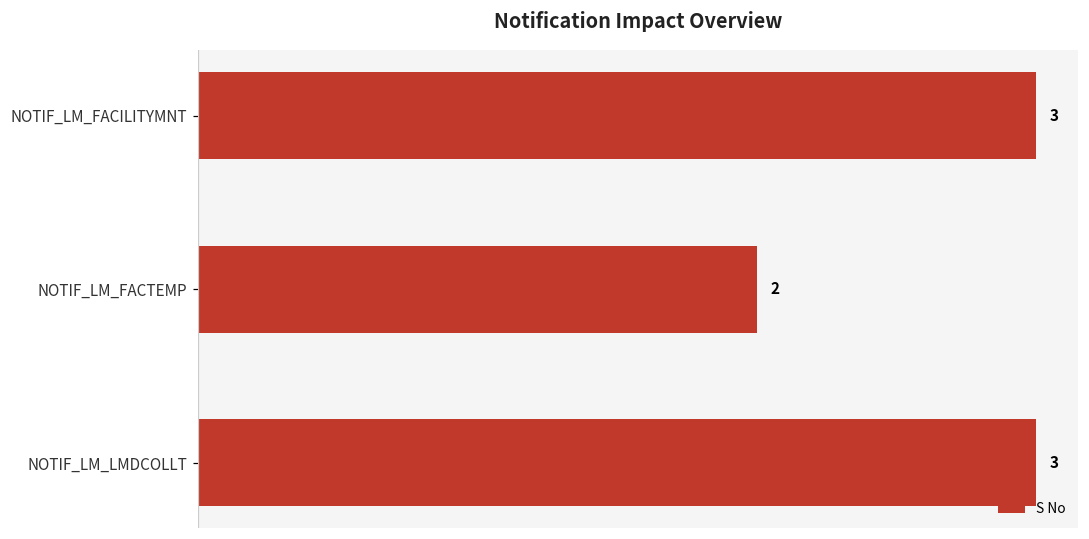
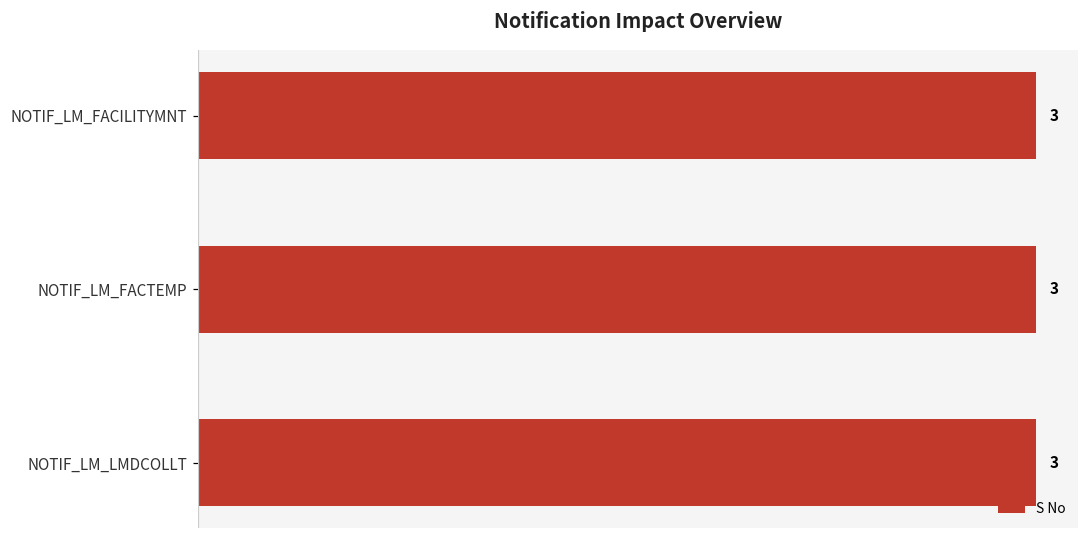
  {
    "NOTIF_LM_FACILITYMNT": 3,
-   "NOTIF_LM_FACTEMP": 2,
+   "NOTIF_LM_FACTEMP": 3,
    "NOTIF_LM_LMDCOLLT": 3
  }
